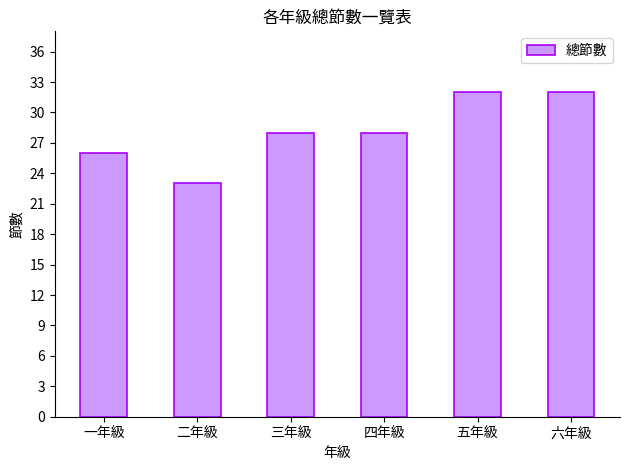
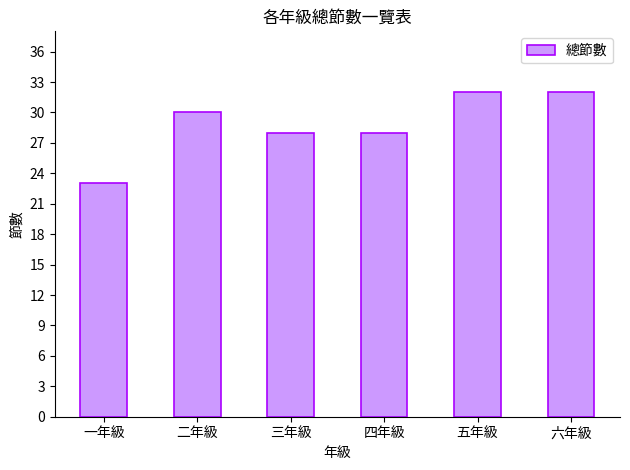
  {
-   "一年級": 26,
-   "二年級": 23,
+   "一年級": 23,
+   "二年級": 30,
    "三年級": 28,
    "四年級": 28,
    "五年級": 32,
    "六年級": 32
  }
